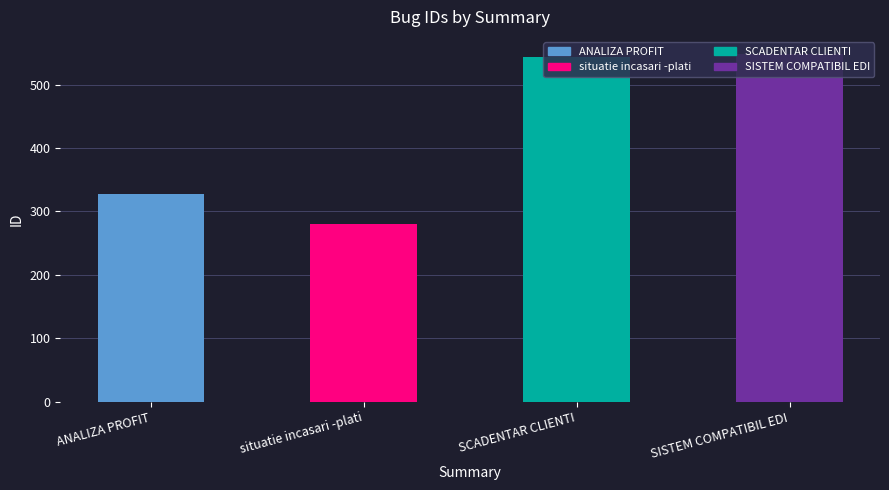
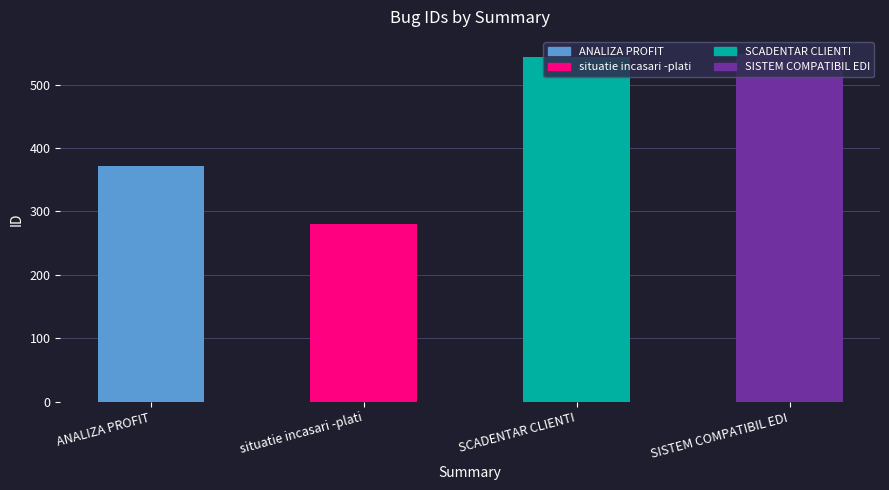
  {
-   "ANALIZA PROFIT": 330,
+   "ANALIZA PROFIT": 370,
    "situatie incasari -plati": 280
  }
